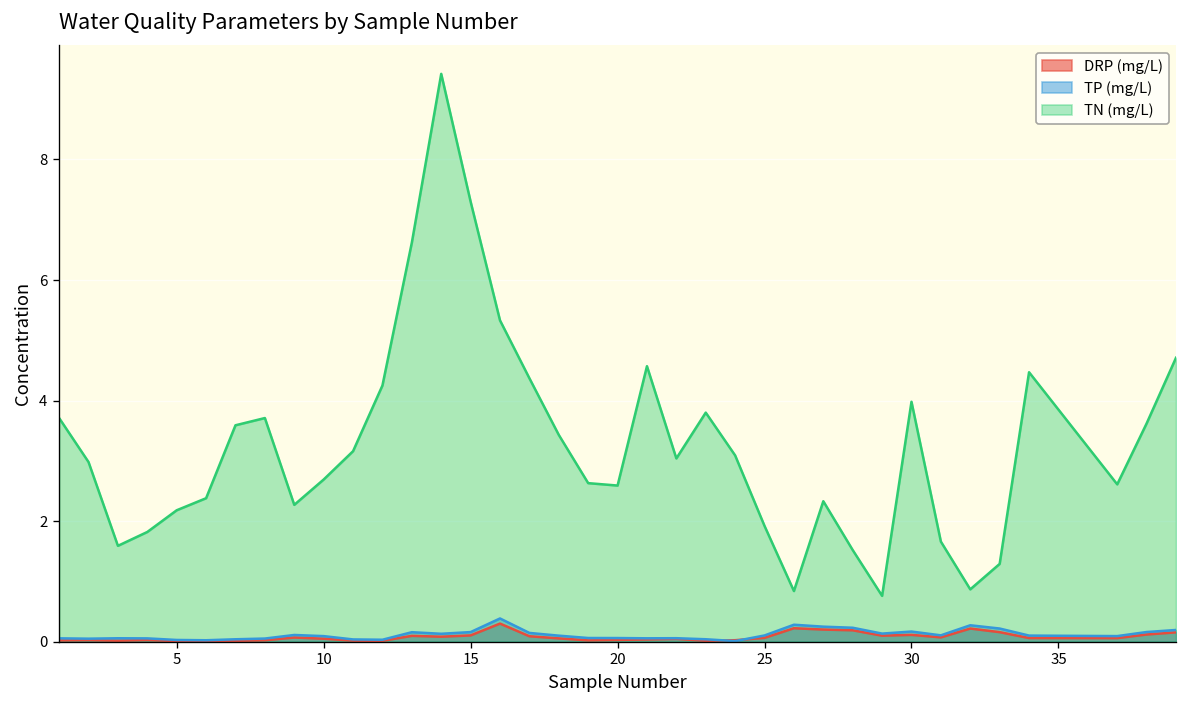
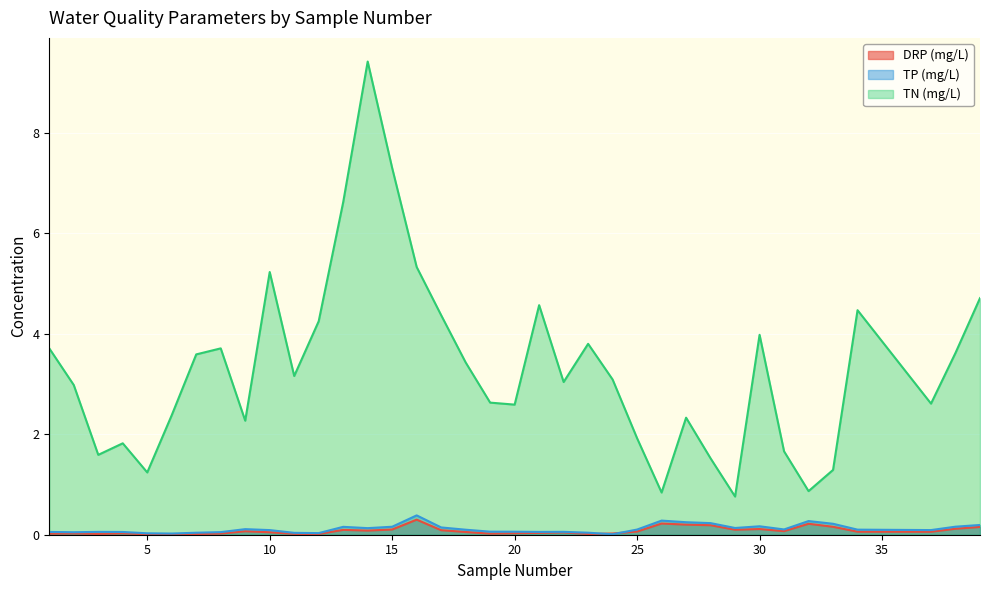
  {
    "DRP (mg/L)": {
      "15": 0.1,
      "30": 0.1
    },
    "TP (mg/L)": {
      "15": 0.2,
      "30": 0.2
    },
    "TN (mg/L)": {
-     "5": 2.2,
-     "10": 2.7,
+     "5": 1.2,
+     "10": 5.2,
      "15": 7.3,
      "20": 2.6,
      "25": 1.9,
      "30": 4.0
    }
  }
